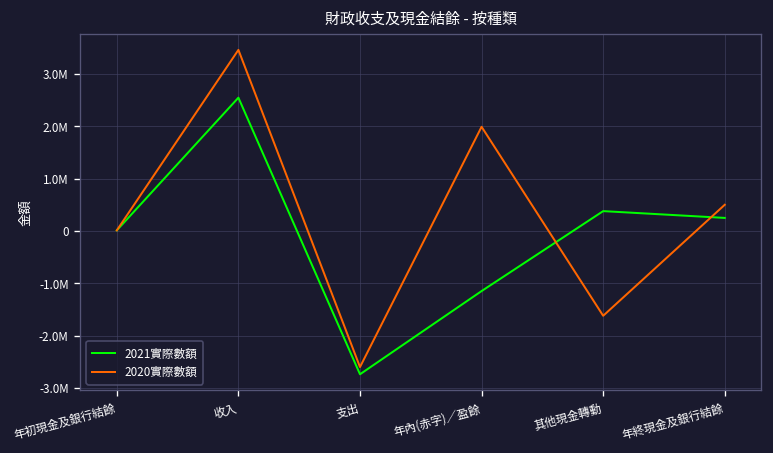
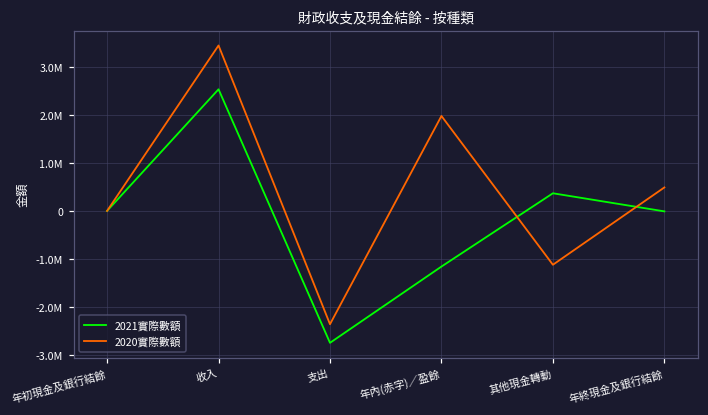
  {
    "2021實際數額": {
      "收入": 2500000,
      "支出": -2700000,
      "年內(赤字)／盈餘": -1100000,
      "其他現金轉動": 400000,
-     "年終現金及銀行結餘": 200000
+     "年終現金及銀行結餘": 0
    },
    "2020實際數額": {
      "收入": 3500000,
-     "支出": -2600000,
+     "支出": -2300000,
      "年內(赤字)／盈餘": 2000000,
-     "其他現金轉動": -1600000,
+     "其他現金轉動": -1100000,
      "年終現金及銀行結餘": 500000
    }
  }
